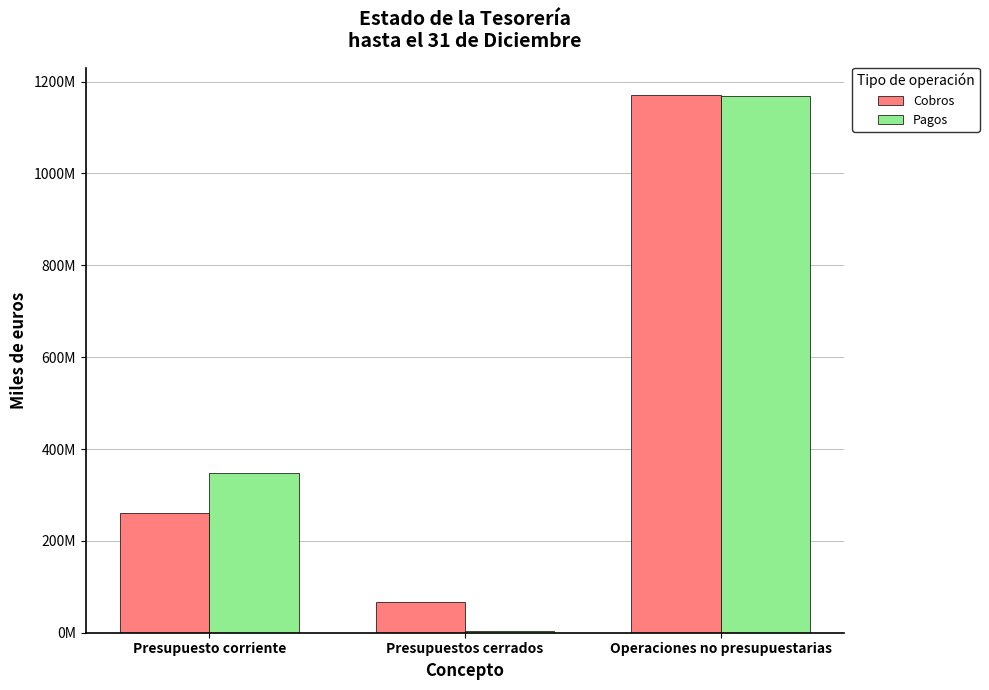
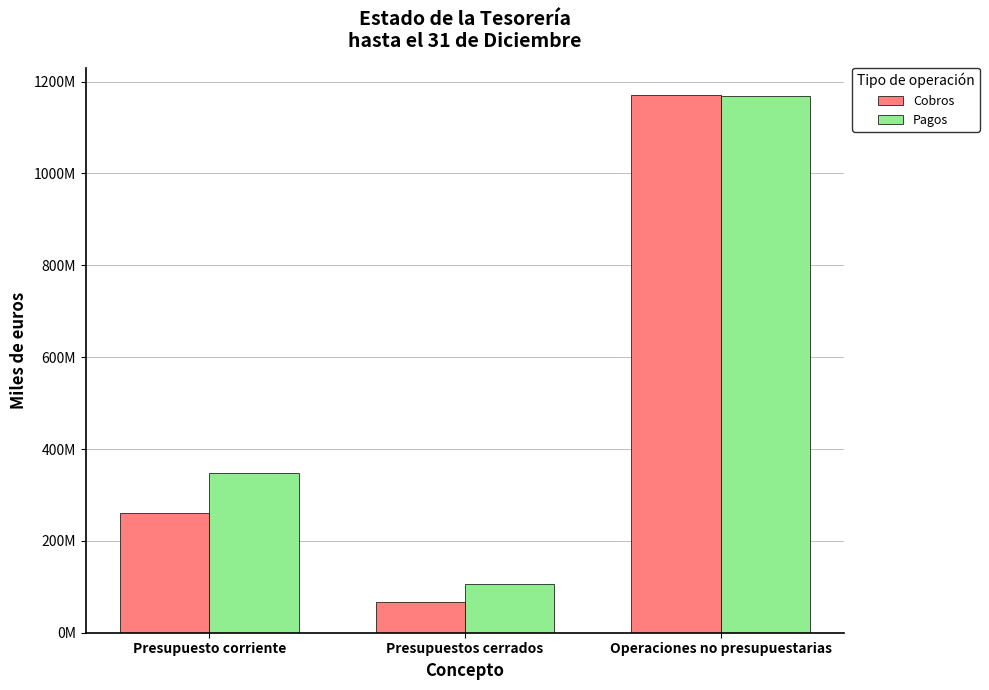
  {
    "Cobros": {
      "Presupuesto corriente": 260000000,
      "Presupuestos cerrados": 70000000,
      "Operaciones no presupuestarias": 1170000000
    },
    "Pagos": {
      "Presupuesto corriente": 350000000,
-     "Presupuestos cerrados": 0,
+     "Presupuestos cerrados": 110000000,
      "Operaciones no presupuestarias": 1170000000
    }
  }
